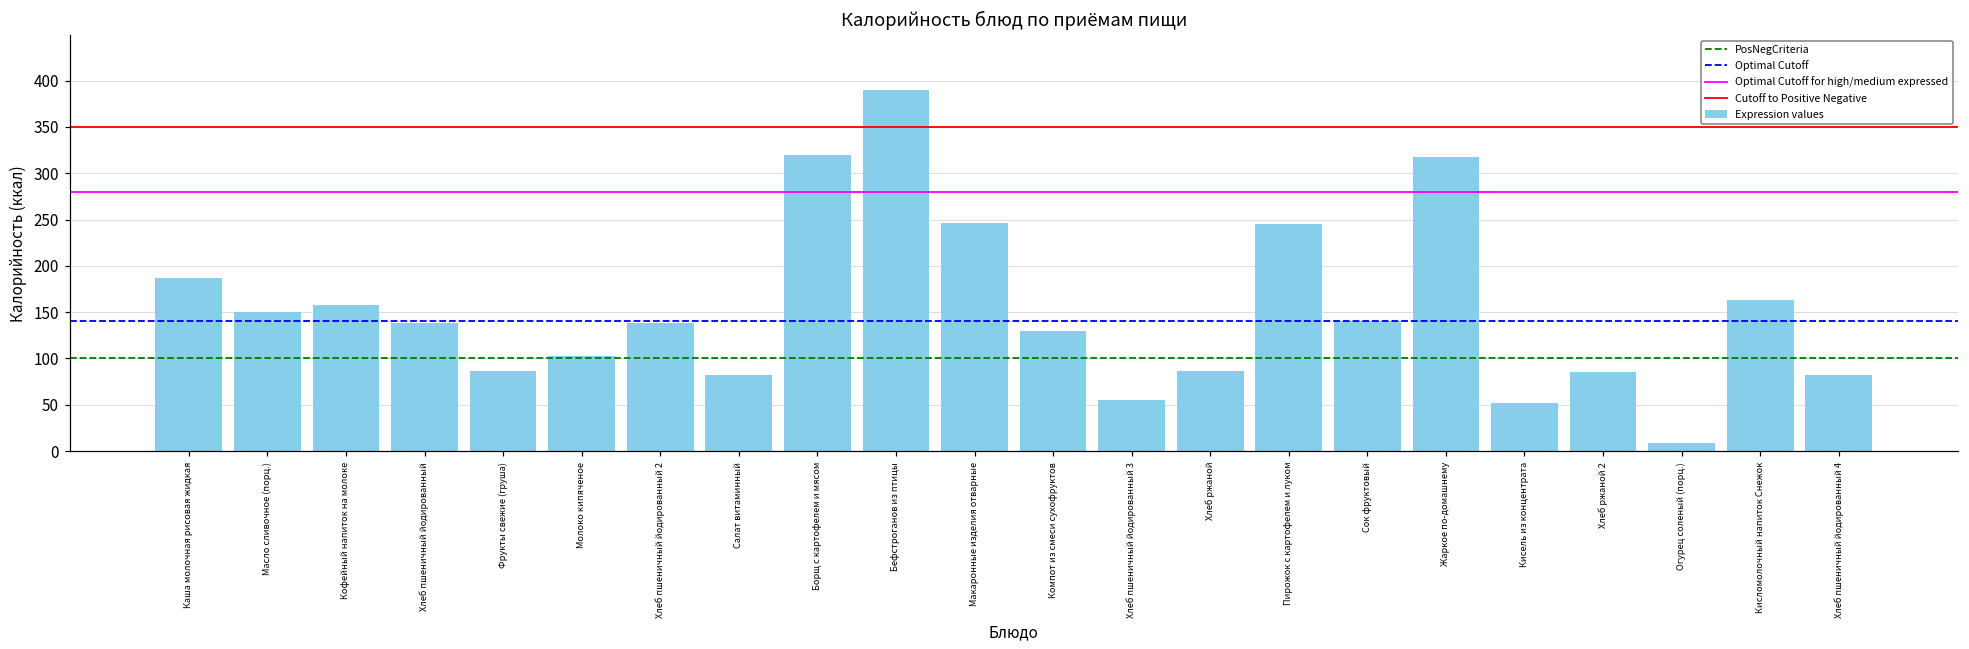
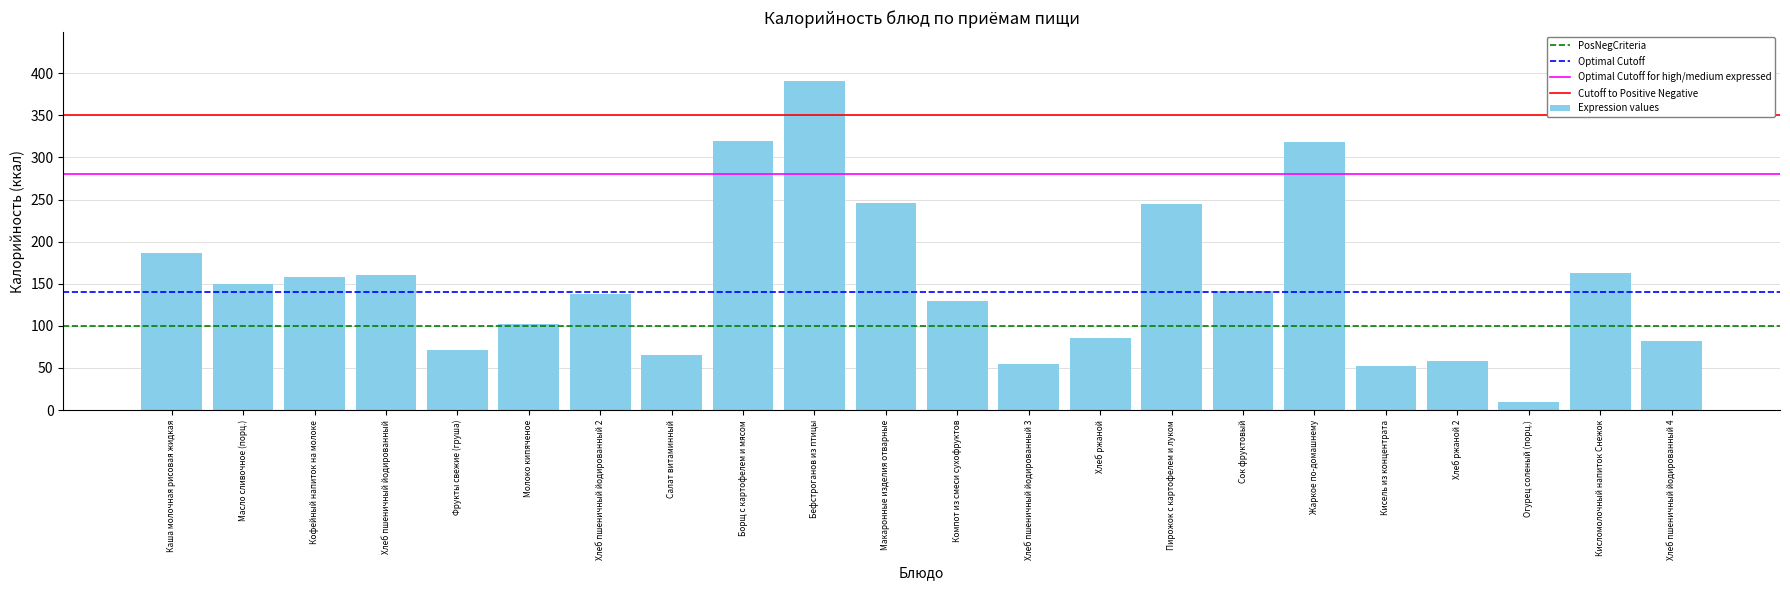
  {
    "Каша молочная рисовая жидкая": 190,
    "Масло сливочное (порц.)": 150,
    "Кофейный напиток на молоке": 160,
-   "Хлеб пшеничный йодированный": 140,
-   "Фрукты свежие (груша)": 90,
+   "Хлеб пшеничный йодированный": 160,
+   "Фрукты свежие (груша)": 70,
    "Молоко кипяченое": 100,
    "Хлеб пшеничный йодированный 2": 140,
-   "Салат витаминный": 80,
+   "Салат витаминный": 70,
    "Борщ с картофелем и мясом": 320,
    "Бефстроганов из птицы": 390,
    "Макаронные изделия отварные": 250,
    "Компот из смеси сухофруктов": 130,
    "Хлеб пшеничный йодированный 3": 60,
    "Хлеб ржаной": 90,
    "Пирожок с картофелем и луком": 250,
    "Сок фруктовый": 140,
    "Жаркое по-домашнему": 320,
    "Кисель из концентрата": 50,
-   "Хлеб ржаной 2": 90,
+   "Хлеб ржаной 2": 60,
    "Огурец соленый (порц.)": 10,
    "Кисломолочный напиток Снежок": 160,
    "Хлеб пшеничный йодированный 4": 80
  }
